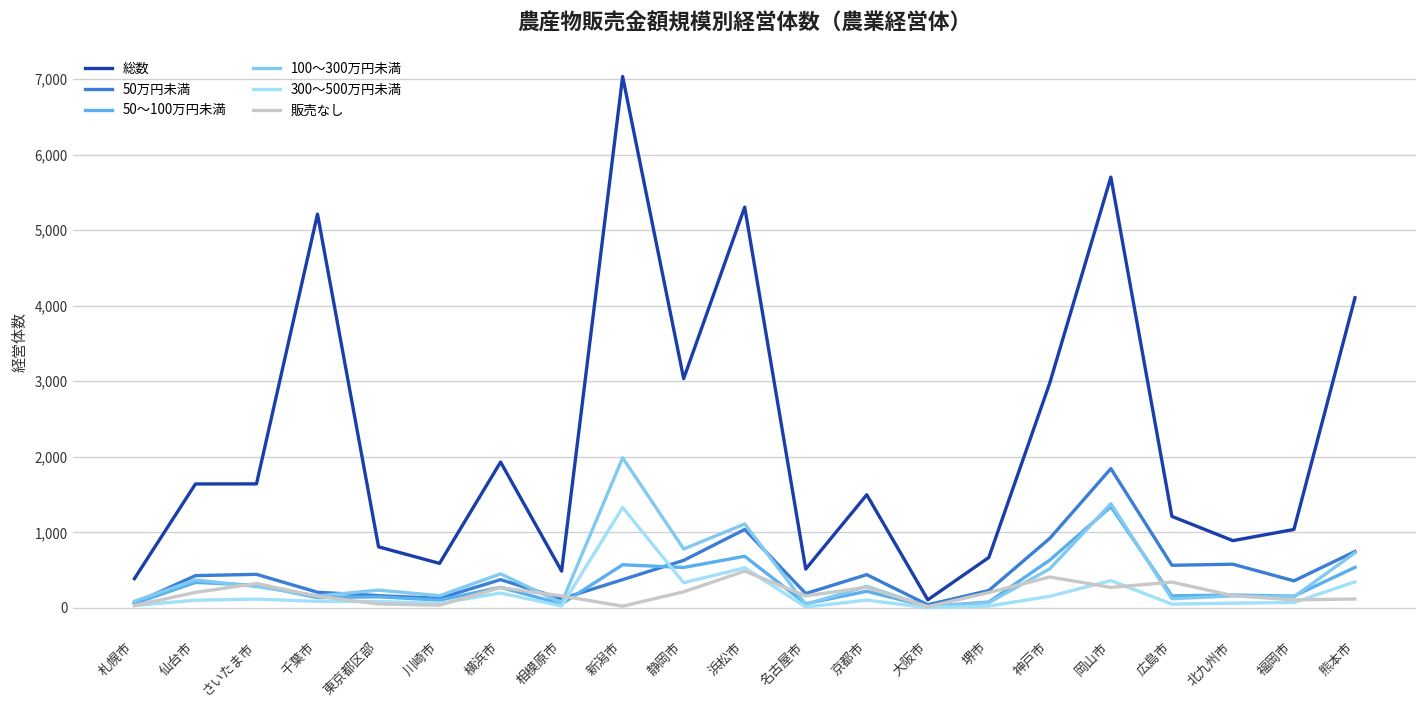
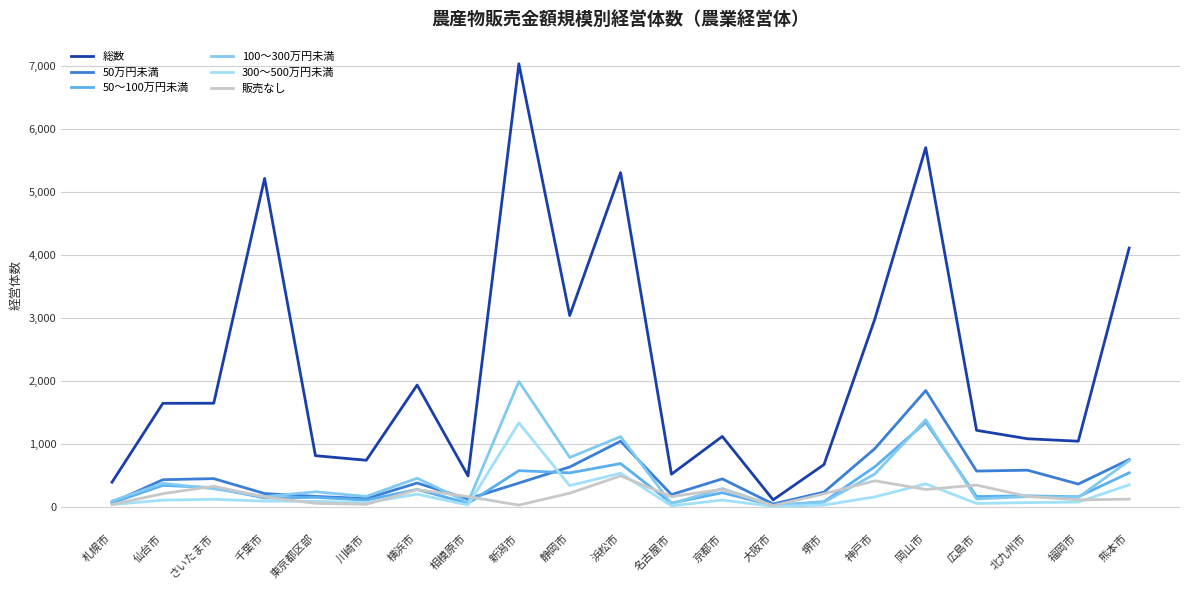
  {
    "総数": {
      "札幌市": "400",
      "仙台市": "1,600",
      "さいたま市": "1,600",
      "千葉市": "5,200",
      "東京都区部": "800",
-     "川崎市": "600",
+     "川崎市": "700",
      "横浜市": "1,900",
      "相模原市": "500",
      "新潟市": "7,000",
      "静岡市": "3,000",
      "浜松市": "5,300",
      "名古屋市": "500",
-     "京都市": "1,500",
+     "京都市": "1,100",
      "大阪市": "100",
      "堺市": "700",
      "神戸市": "3,000",
      "岡山市": "5,700",
      "広島市": "1,200",
-     "北九州市": "900",
+     "北九州市": "1,100",
      "福岡市": "1,000",
      "熊本市": "4,100"
    },
    "50万円未満": {
      "仙台市": "400",
      "さいたま市": "400",
      "千葉市": "200",
      "横浜市": "400",
      "新潟市": "400",
      "静岡市": "600",
      "浜松市": "1,000",
      "京都市": "400",
      "神戸市": "900",
      "岡山市": "1,800",
      "広島市": "600",
      "北九州市": "600",
      "福岡市": "400"
    },
    "販売なし": {
      "仙台市": "200",
      "新潟市": "0",
      "静岡市": "200",
      "浜松市": "500",
      "神戸市": "400",
      "岡山市": "300",
      "広島市": "300",
      "熊本市": "100"
    }
  }
